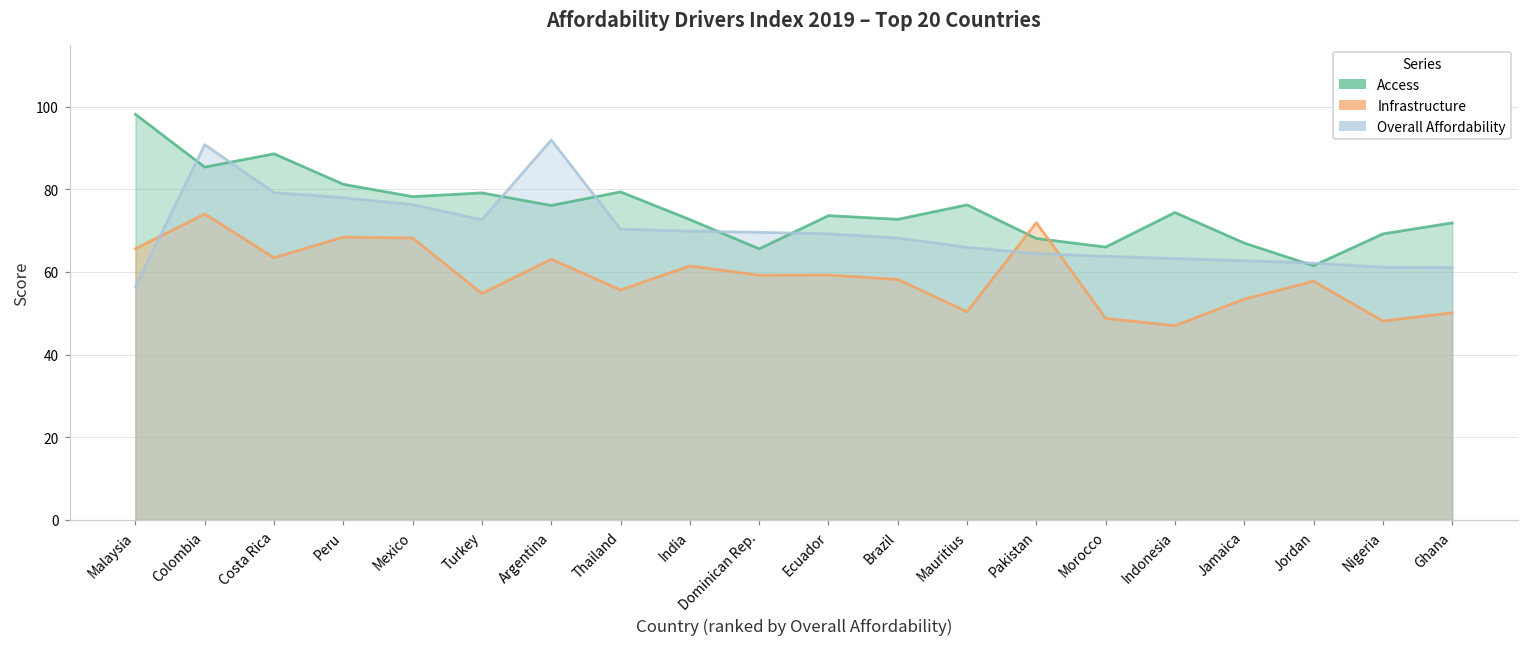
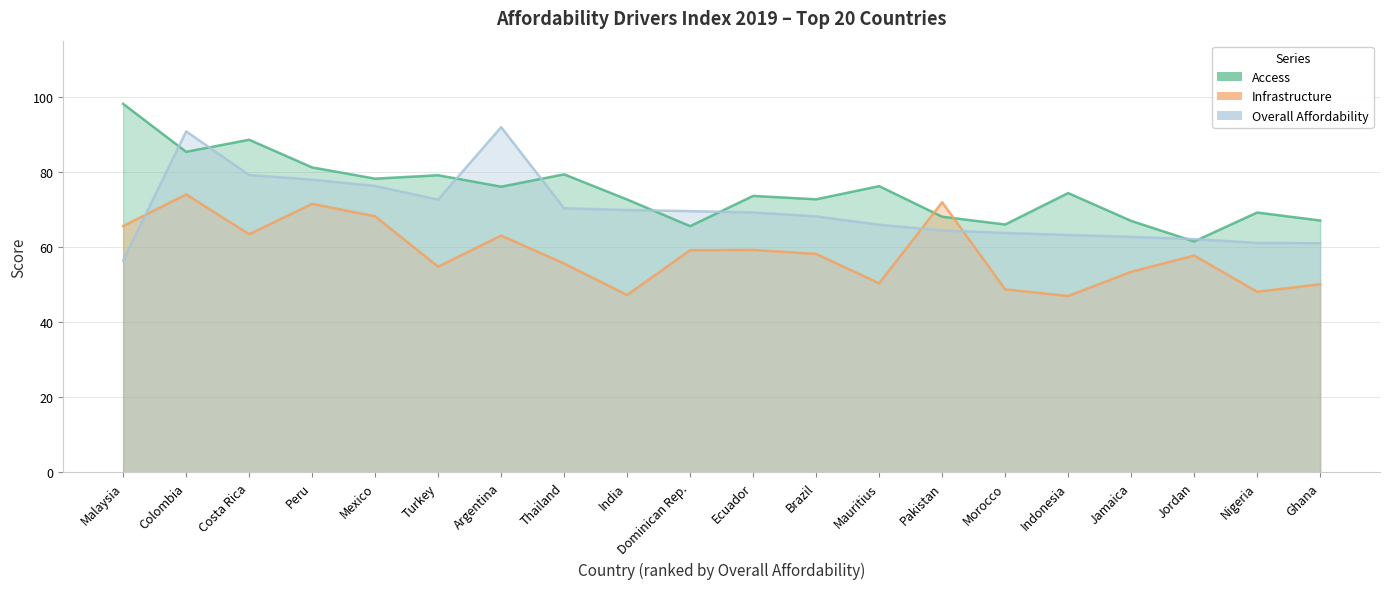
  {
    "Access": {
      "Malaysia": 98,
      "Colombia": 85,
      "Costa Rica": 89,
      "Peru": 81,
      "Mexico": 78,
      "Turkey": 79,
      "Argentina": 76,
      "Thailand": 79,
      "India": 73,
      "Dominican Rep.": 66,
      "Ecuador": 74,
      "Brazil": 73,
      "Mauritius": 76,
      "Pakistan": 68,
      "Morocco": 66,
      "Indonesia": 74,
      "Jamaica": 67,
      "Nigeria": 69,
-     "Ghana": 72
+     "Ghana": 67
    },
    "Infrastructure": {
      "Malaysia": 66,
      "Colombia": 74,
      "Costa Rica": 63,
-     "Peru": 68,
+     "Peru": 72,
      "Mexico": 68,
      "Turkey": 55,
      "Argentina": 63,
      "Thailand": 56,
-     "India": 61,
+     "India": 47,
      "Dominican Rep.": 59,
      "Ecuador": 59,
      "Brazil": 58,
      "Mauritius": 50,
      "Pakistan": 72,
      "Morocco": 49,
      "Indonesia": 47,
      "Jamaica": 53,
      "Jordan": 58,
      "Nigeria": 48,
      "Ghana": 50
    },
    "Overall Affordability": {
      "Malaysia": 56,
      "Colombia": 91,
      "Costa Rica": 79,
      "Peru": 78,
      "Mexico": 76,
      "Turkey": 73,
      "Argentina": 92,
      "Thailand": 70,
      "India": 70,
      "Dominican Rep.": 70,
      "Ecuador": 69,
      "Brazil": 68,
      "Mauritius": 66,
      "Pakistan": 64,
      "Morocco": 64,
      "Indonesia": 63,
      "Jamaica": 63,
      "Nigeria": 61,
      "Ghana": 61
    }
  }
